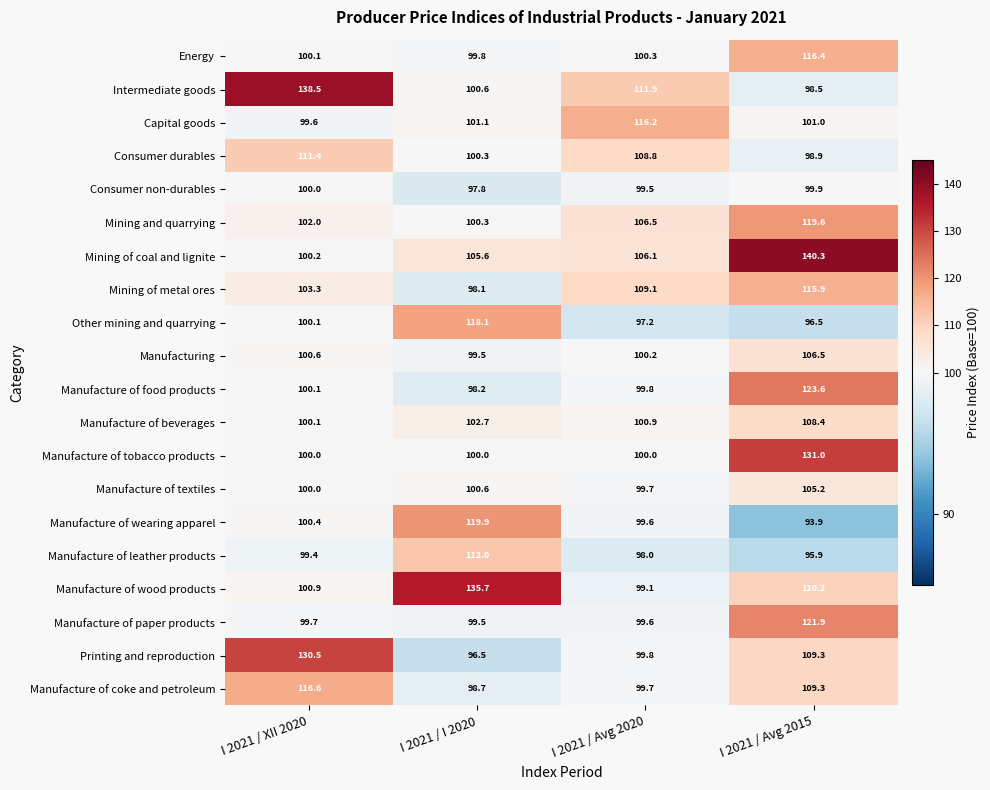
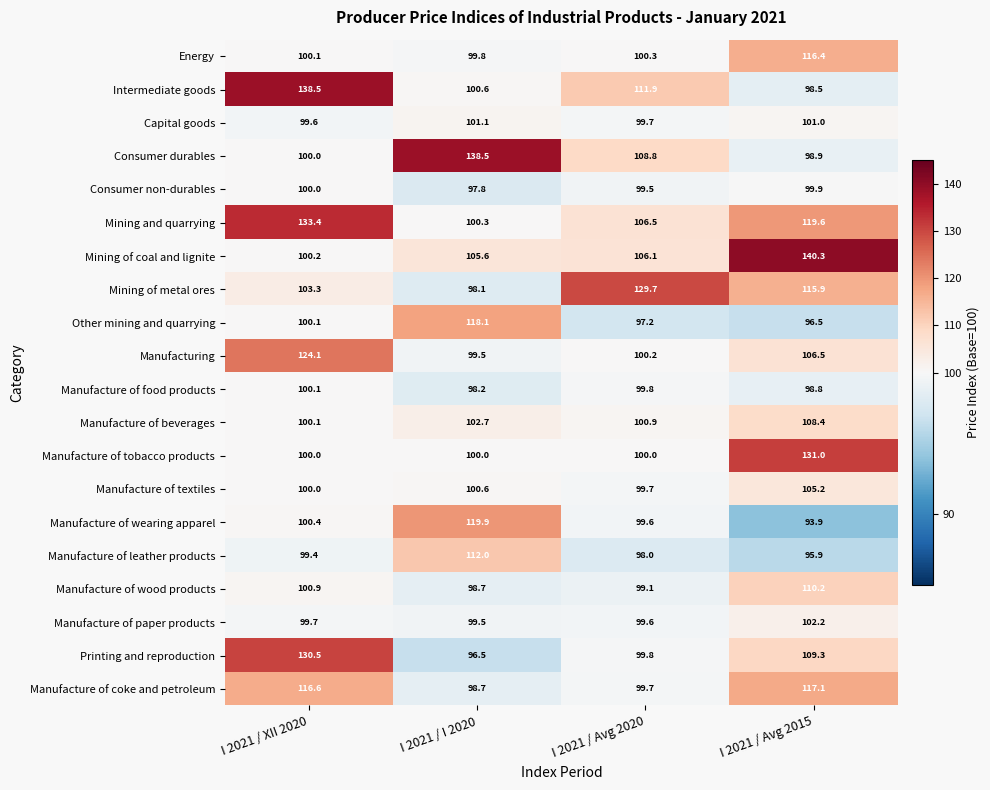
  {
    "Energy": {
      "I 2021 / XII 2020": 100.1,
      "I 2021 / I 2020": 99.8,
      "I 2021 / Avg 2020": 100.3,
      "I 2021 / Avg 2015": 116.4
    },
    "Intermediate goods": {
      "I 2021 / XII 2020": 138.5,
      "I 2021 / I 2020": 100.6,
      "I 2021 / Avg 2020": 111.9,
      "I 2021 / Avg 2015": 98.5
    },
    "Capital goods": {
      "I 2021 / XII 2020": 99.6,
      "I 2021 / I 2020": 101.1,
-     "I 2021 / Avg 2020": 116.2,
+     "I 2021 / Avg 2020": 99.7,
      "I 2021 / Avg 2015": 101.0
    },
    "Consumer durables": {
-     "I 2021 / XII 2020": 111.4,
-     "I 2021 / I 2020": 100.3,
+     "I 2021 / XII 2020": 100.0,
+     "I 2021 / I 2020": 138.5,
      "I 2021 / Avg 2020": 108.8,
      "I 2021 / Avg 2015": 98.9
    },
    "Consumer non-durables": {
      "I 2021 / XII 2020": 100.0,
      "I 2021 / I 2020": 97.8,
      "I 2021 / Avg 2020": 99.5,
      "I 2021 / Avg 2015": 99.9
    },
    "Mining and quarrying": {
-     "I 2021 / XII 2020": 102.0,
+     "I 2021 / XII 2020": 133.4,
      "I 2021 / I 2020": 100.3,
      "I 2021 / Avg 2020": 106.5,
      "I 2021 / Avg 2015": 119.6
    },
    "Mining of coal and lignite": {
      "I 2021 / XII 2020": 100.2,
      "I 2021 / I 2020": 105.6,
      "I 2021 / Avg 2020": 106.1,
      "I 2021 / Avg 2015": 140.3
    },
    "Mining of metal ores": {
      "I 2021 / XII 2020": 103.3,
      "I 2021 / I 2020": 98.1,
-     "I 2021 / Avg 2020": 109.1,
+     "I 2021 / Avg 2020": 129.7,
      "I 2021 / Avg 2015": 115.9
    },
    "Other mining and quarrying": {
      "I 2021 / XII 2020": 100.1,
      "I 2021 / I 2020": 118.1,
      "I 2021 / Avg 2020": 97.2,
      "I 2021 / Avg 2015": 96.5
    },
    "Manufacturing": {
-     "I 2021 / XII 2020": 100.6,
+     "I 2021 / XII 2020": 124.1,
      "I 2021 / I 2020": 99.5,
      "I 2021 / Avg 2020": 100.2,
      "I 2021 / Avg 2015": 106.5
    },
    "Manufacture of food products": {
      "I 2021 / XII 2020": 100.1,
      "I 2021 / I 2020": 98.2,
      "I 2021 / Avg 2020": 99.8,
-     "I 2021 / Avg 2015": 123.6
+     "I 2021 / Avg 2015": 98.8
    },
    "Manufacture of beverages": {
      "I 2021 / XII 2020": 100.1,
      "I 2021 / I 2020": 102.7,
      "I 2021 / Avg 2020": 100.9,
      "I 2021 / Avg 2015": 108.4
    },
    "Manufacture of tobacco products": {
      "I 2021 / XII 2020": 100.0,
      "I 2021 / I 2020": 100.0,
      "I 2021 / Avg 2020": 100.0,
      "I 2021 / Avg 2015": 131.0
    },
    "Manufacture of textiles": {
      "I 2021 / XII 2020": 100.0,
      "I 2021 / I 2020": 100.6,
      "I 2021 / Avg 2020": 99.7,
      "I 2021 / Avg 2015": 105.2
    },
    "Manufacture of wearing apparel": {
      "I 2021 / XII 2020": 100.4,
      "I 2021 / I 2020": 119.9,
      "I 2021 / Avg 2020": 99.6,
      "I 2021 / Avg 2015": 93.9
    },
    "Manufacture of leather products": {
      "I 2021 / XII 2020": 99.4,
      "I 2021 / I 2020": 112.0,
      "I 2021 / Avg 2020": 98.0,
      "I 2021 / Avg 2015": 95.9
    },
    "Manufacture of wood products": {
      "I 2021 / XII 2020": 100.9,
-     "I 2021 / I 2020": 135.7,
+     "I 2021 / I 2020": 98.7,
      "I 2021 / Avg 2020": 99.1,
      "I 2021 / Avg 2015": 110.2
    },
    "Manufacture of paper products": {
      "I 2021 / XII 2020": 99.7,
      "I 2021 / I 2020": 99.5,
      "I 2021 / Avg 2020": 99.6,
-     "I 2021 / Avg 2015": 121.9
+     "I 2021 / Avg 2015": 102.2
    },
    "Printing and reproduction": {
      "I 2021 / XII 2020": 130.5,
      "I 2021 / I 2020": 96.5,
      "I 2021 / Avg 2020": 99.8,
      "I 2021 / Avg 2015": 109.3
    },
    "Manufacture of coke and petroleum": {
      "I 2021 / XII 2020": 116.6,
      "I 2021 / I 2020": 98.7,
      "I 2021 / Avg 2020": 99.7,
-     "I 2021 / Avg 2015": 109.3
+     "I 2021 / Avg 2015": 117.1
    }
  }
